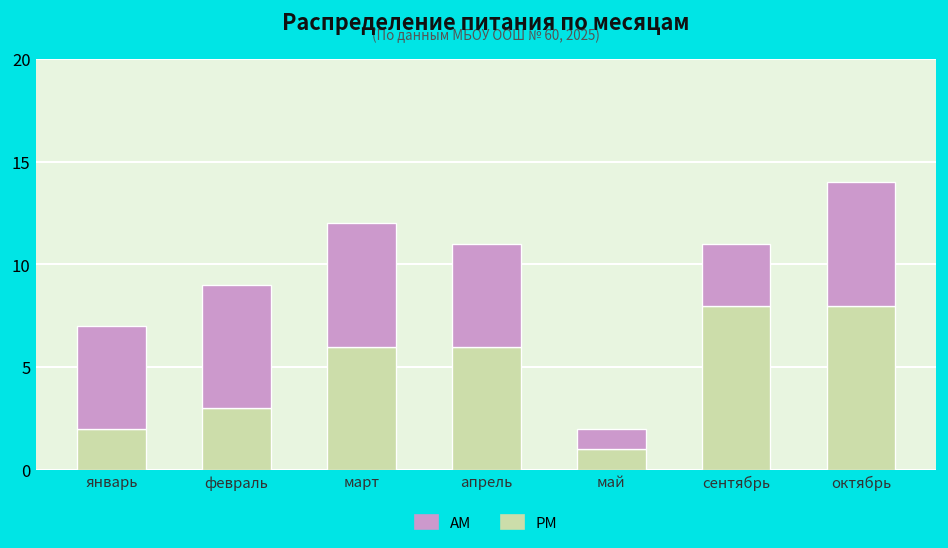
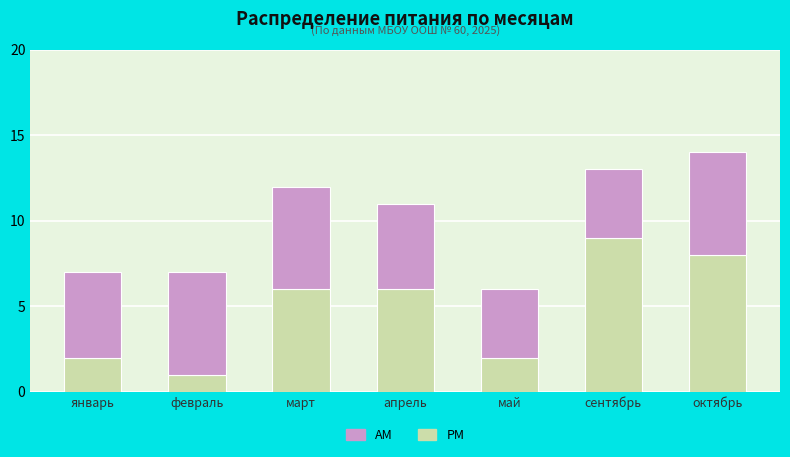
  {
    "PM": {
      "январь": 2,
-     "февраль": 3,
+     "февраль": 1,
      "март": 6,
      "апрель": 6,
-     "май": 1,
-     "сентябрь": 8,
+     "май": 2,
+     "сентябрь": 9,
      "октябрь": 8
    },
    "AM": {
      "январь": 5,
      "февраль": 6,
      "март": 6,
      "апрель": 5,
-     "май": 1,
-     "сентябрь": 3,
+     "май": 4,
+     "сентябрь": 4,
      "октябрь": 6
    }
  }
